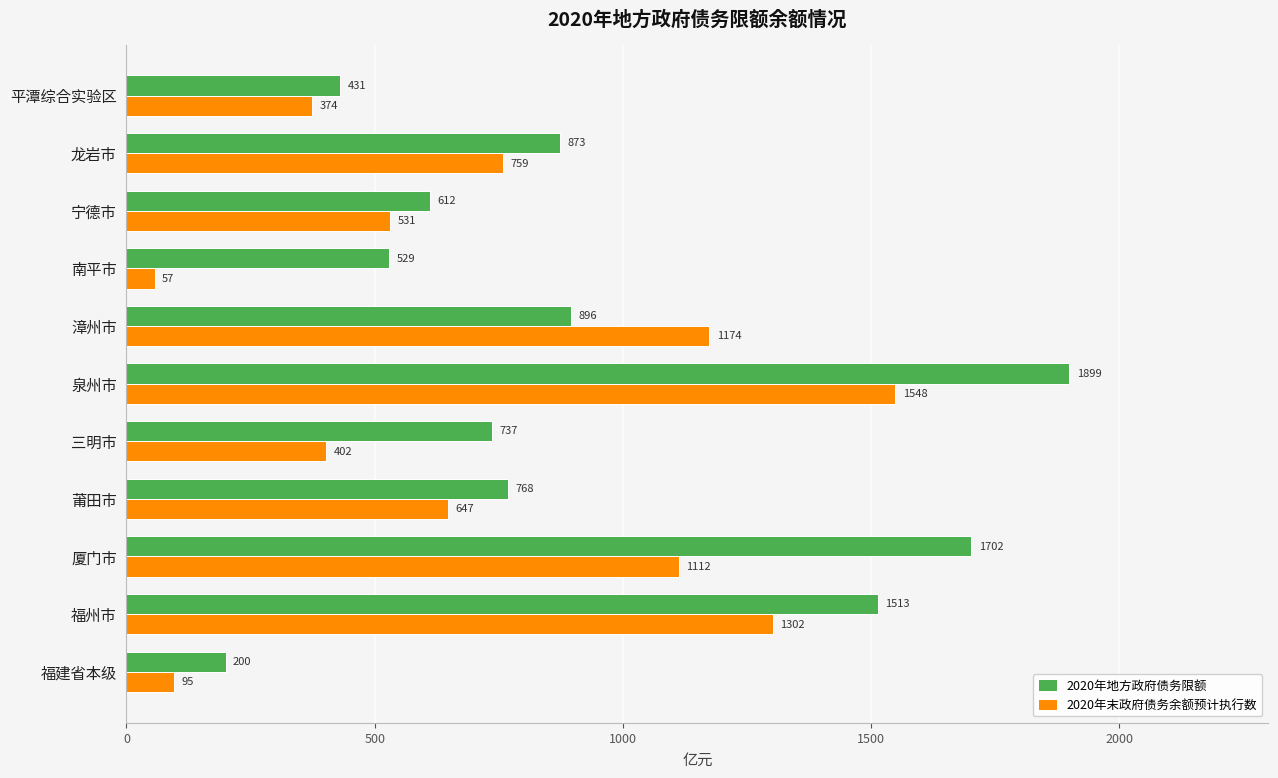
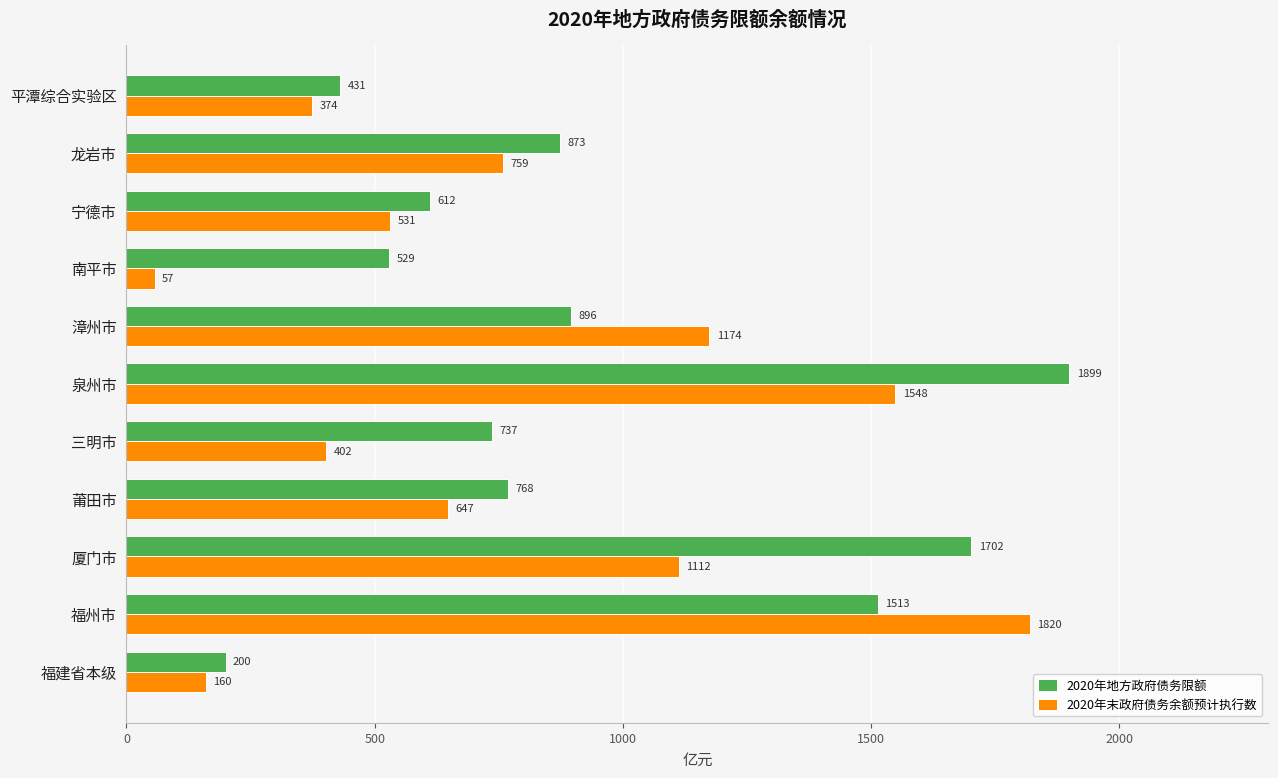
  {
    "2020年地方政府债务限额": {
      "平潭综合实验区": 431,
      "龙岩市": 873,
      "宁德市": 612,
      "南平市": 529,
      "漳州市": 896,
      "泉州市": 1899,
      "三明市": 737,
      "莆田市": 768,
      "厦门市": 1702,
      "福州市": 1513,
      "福建省本级": 200
    },
    "2020年末政府债务余额预计执行数": {
      "平潭综合实验区": 374,
      "龙岩市": 759,
      "宁德市": 531,
      "南平市": 57,
      "漳州市": 1174,
      "泉州市": 1548,
      "三明市": 402,
      "莆田市": 647,
      "厦门市": 1112,
-     "福州市": 1302,
-     "福建省本级": 95
+     "福州市": 1820,
+     "福建省本级": 160
    }
  }
